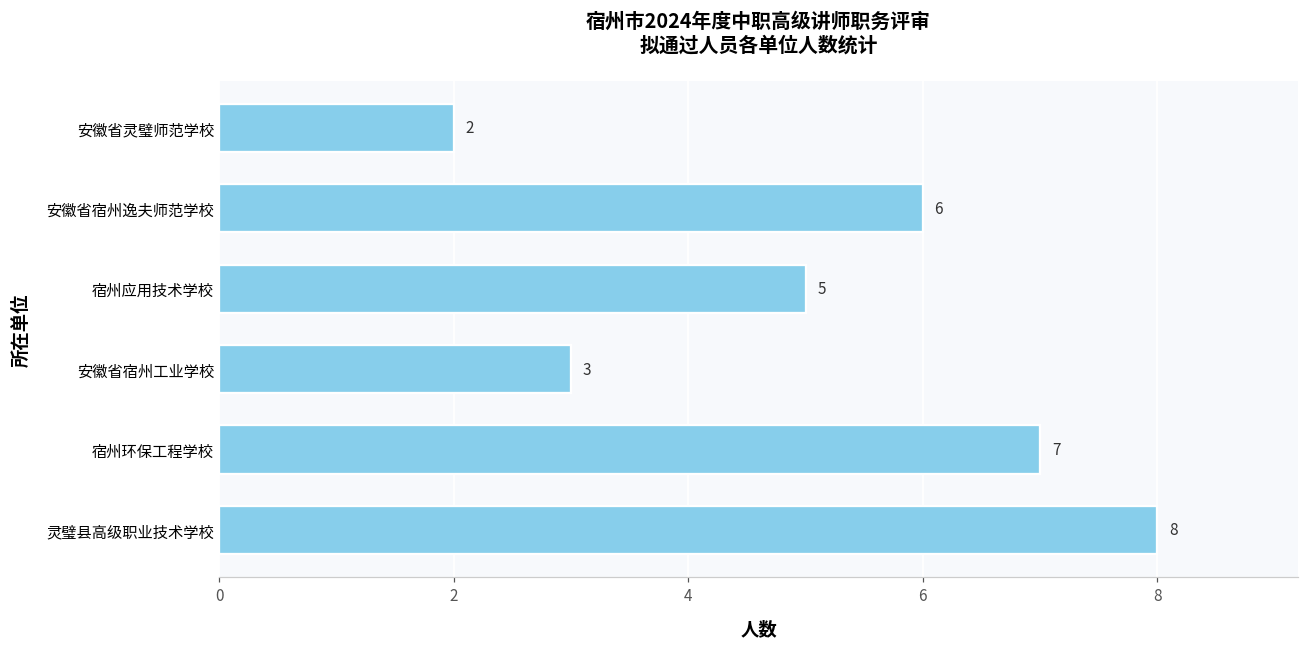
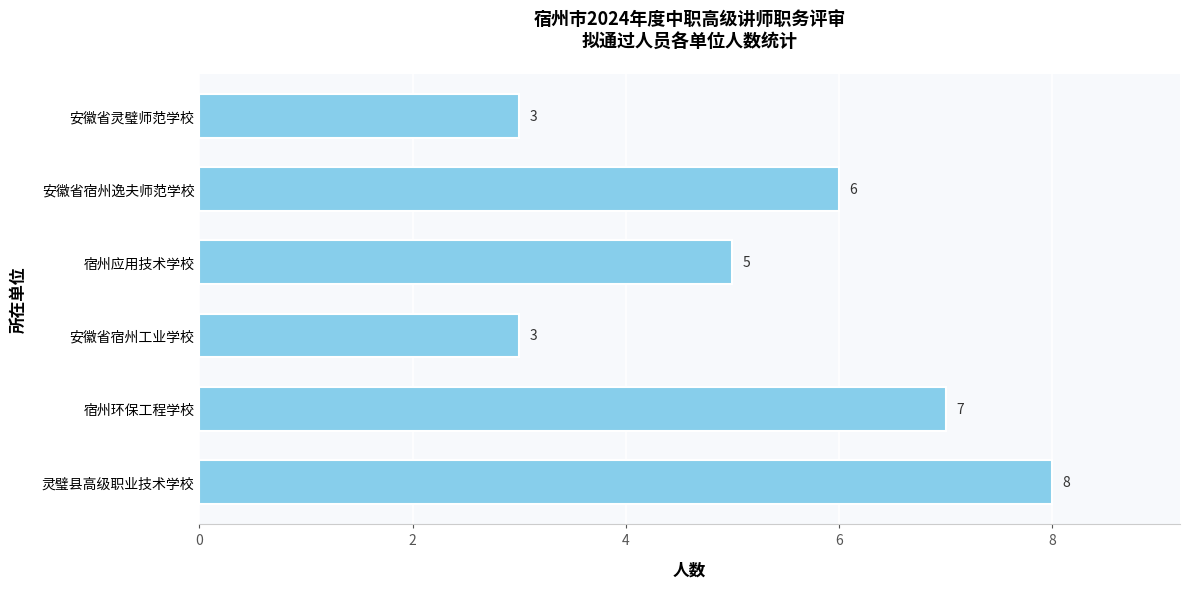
  {
-   "安徽省灵璧师范学校": 2,
+   "安徽省灵璧师范学校": 3,
    "安徽省宿州逸夫师范学校": 6,
    "宿州应用技术学校": 5,
    "安徽省宿州工业学校": 3,
    "宿州环保工程学校": 7,
    "灵璧县高级职业技术学校": 8
  }
